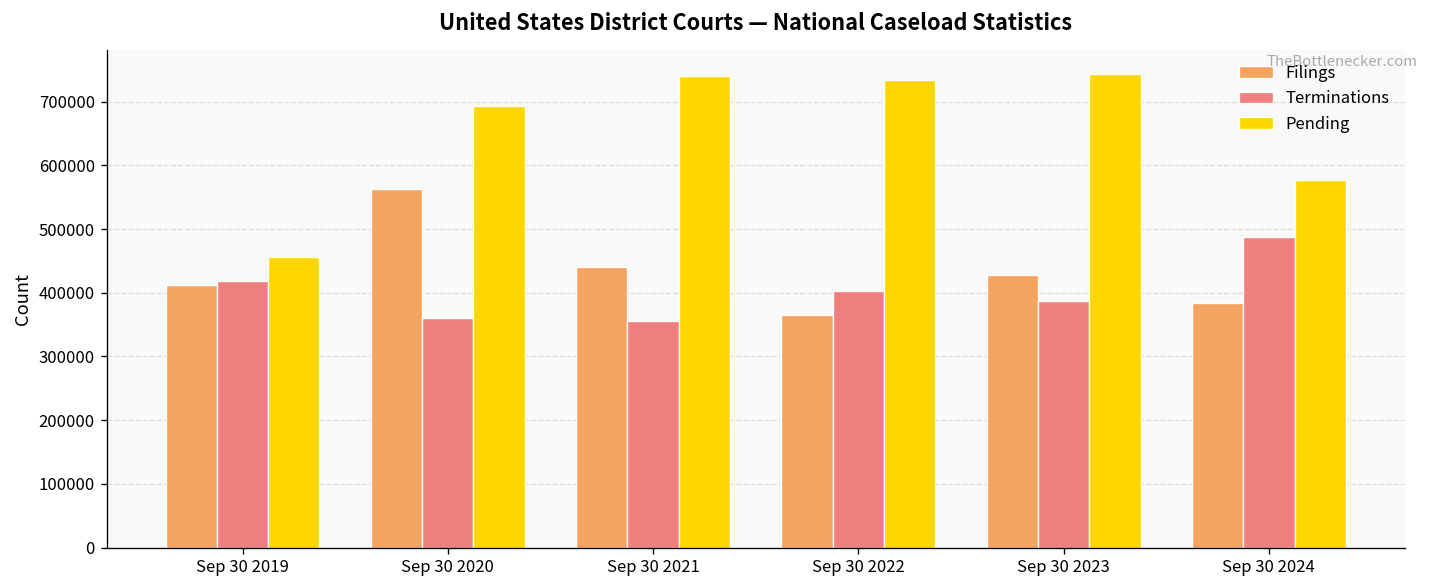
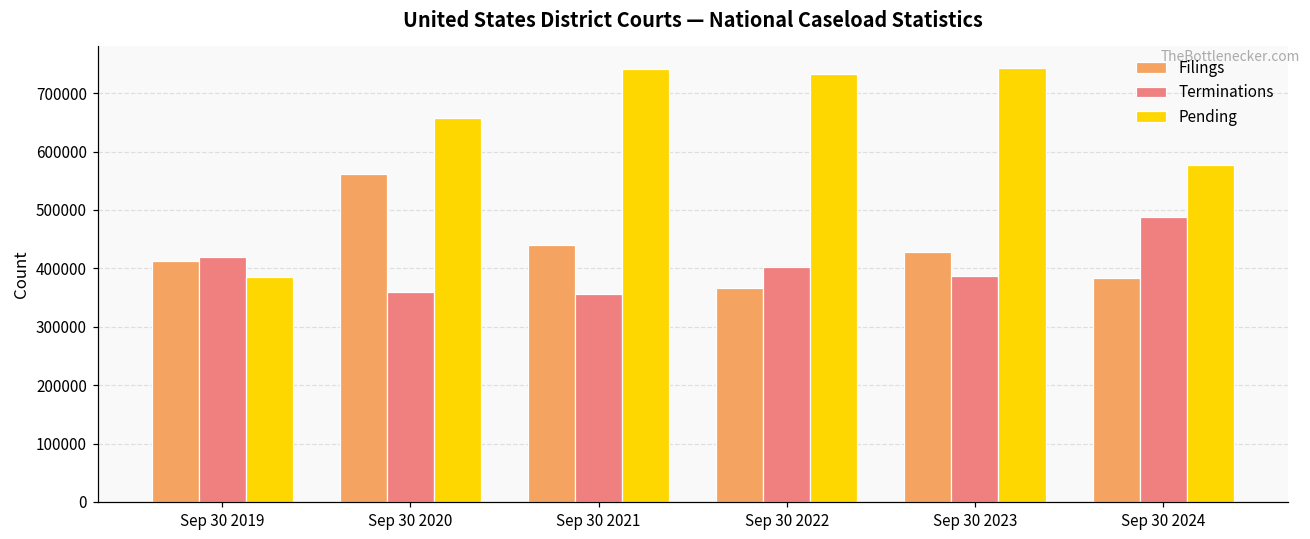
  {
    "Pending": {
-     "Sep 30 2019": 460000,
-     "Sep 30 2020": 690000,
+     "Sep 30 2019": 380000,
+     "Sep 30 2020": 660000,
      "Sep 30 2021": 740000,
      "Sep 30 2022": 730000,
      "Sep 30 2023": 740000,
      "Sep 30 2024": 580000
    }
  }
